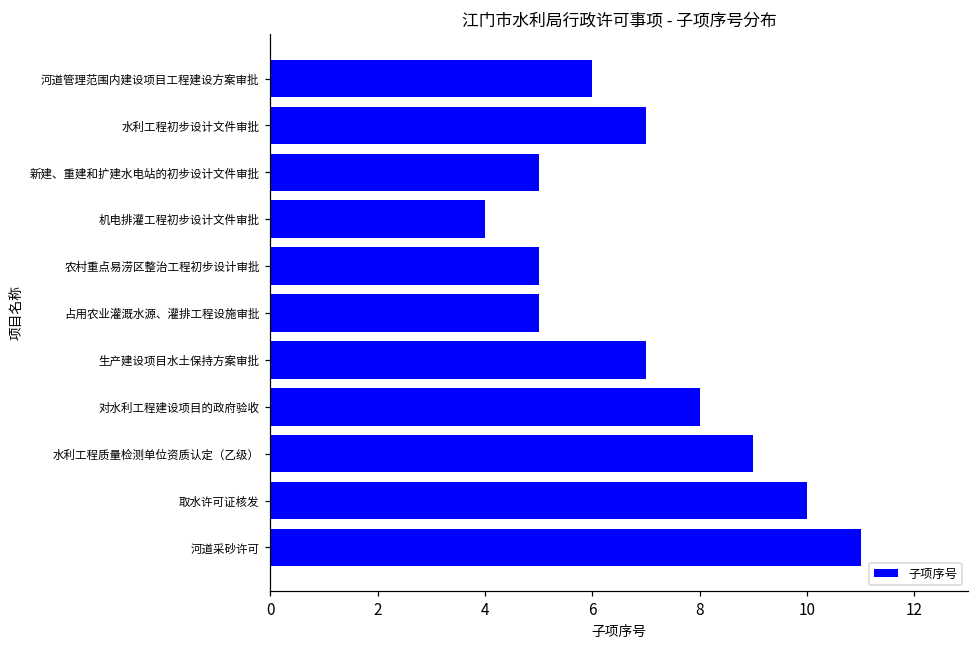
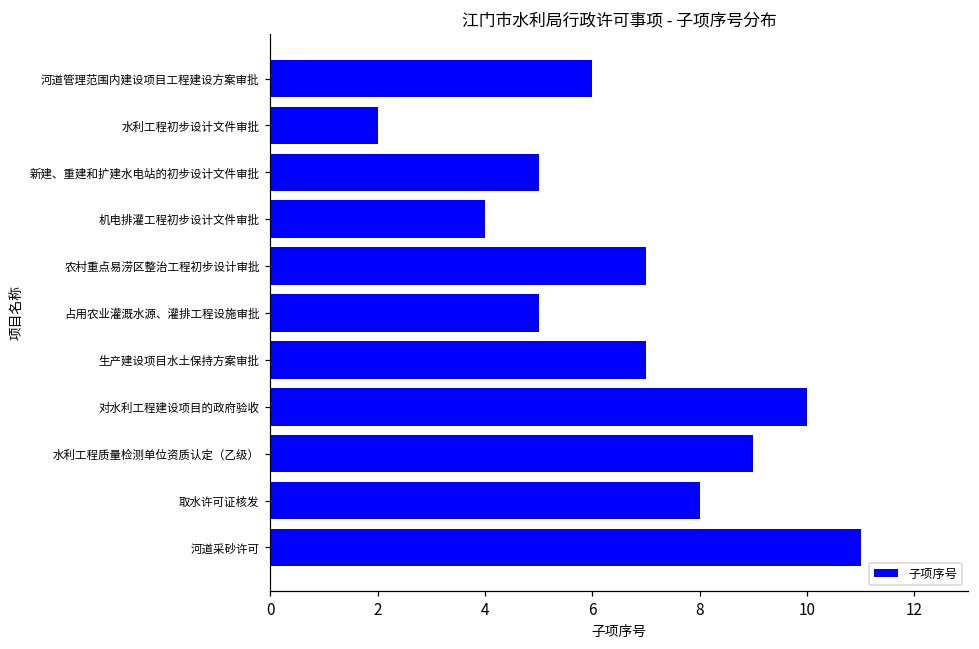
  {
    "河道管理范围内建设项目工程建设方案审批": 6,
-   "水利工程初步设计文件审批": 7,
+   "水利工程初步设计文件审批": 2,
    "新建、重建和扩建水电站的初步设计文件审批": 5,
    "机电排灌工程初步设计文件审批": 4,
-   "农村重点易涝区整治工程初步设计审批": 5,
+   "农村重点易涝区整治工程初步设计审批": 7,
    "占用农业灌溉水源、灌排工程设施审批": 5,
    "生产建设项目水土保持方案审批": 7,
-   "对水利工程建设项目的政府验收": 8,
+   "对水利工程建设项目的政府验收": 10,
    "水利工程质量检测单位资质认定（乙级）": 9,
-   "取水许可证核发": 10,
+   "取水许可证核发": 8,
    "河道采砂许可": 11
  }
